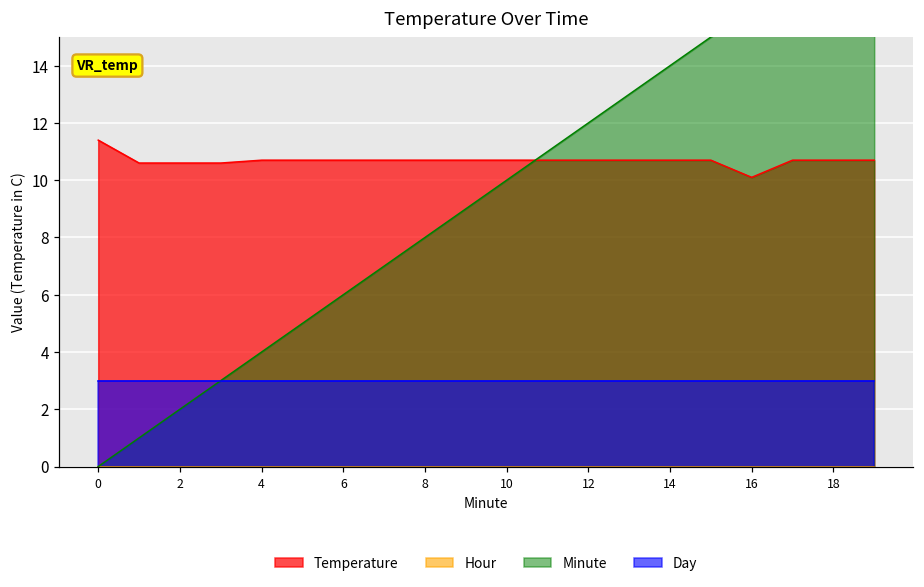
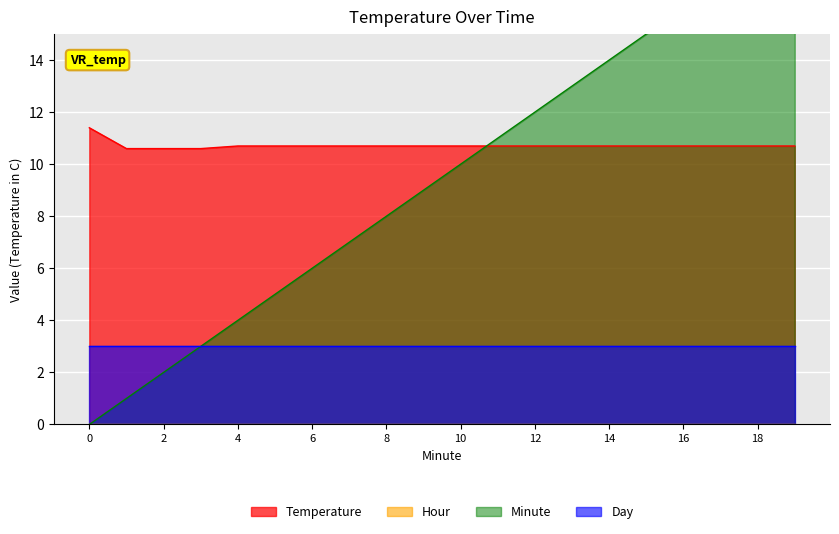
  {
    "Temperature": {
      "0": 11.4,
      "2": 10.6,
      "4": 10.7,
      "6": 10.7,
      "8": 10.7,
      "10": 10.7,
      "12": 10.7,
      "14": 10.7,
-     "16": 10.1,
+     "16": 10.7,
      "18": 10.7
    },
    "Hour": {
      "2": 0.0,
      "4": 0.0,
      "6": 0.0,
      "8": 0.0,
      "10": 0.0,
      "12": 0.0,
      "14": 0.0,
      "16": 0.0,
      "18": 0.0
    },
    "Minute": {
      "2": 2.0,
      "4": 4.0,
      "6": 6.0,
      "8": 8.0,
      "10": 10.0,
      "12": 12.0,
      "14": 14.0
    },
    "Day": {
      "0": 3.0,
      "2": 3.0,
      "4": 3.0,
      "6": 3.0,
      "8": 3.0,
      "10": 3.0,
      "12": 3.0,
      "14": 3.0,
      "16": 3.0,
      "18": 3.0
    }
  }
